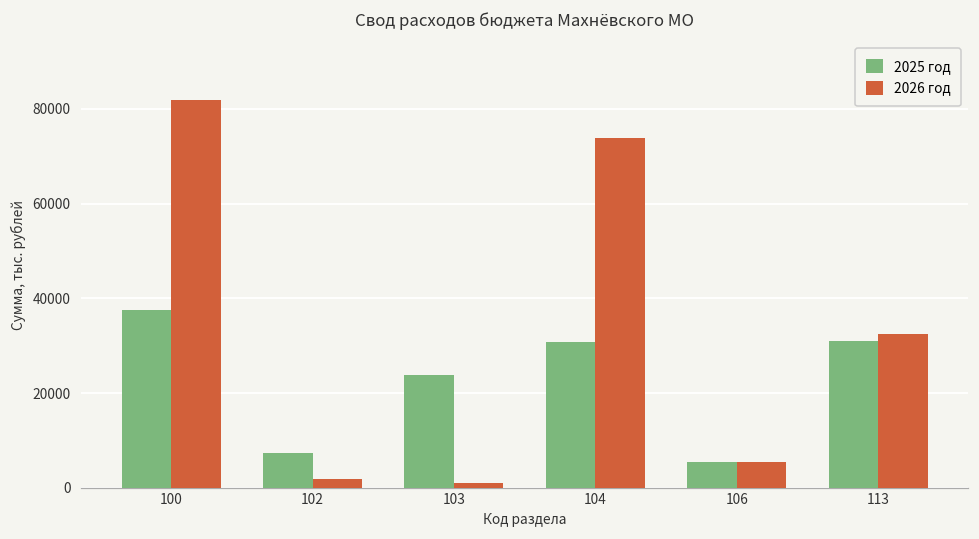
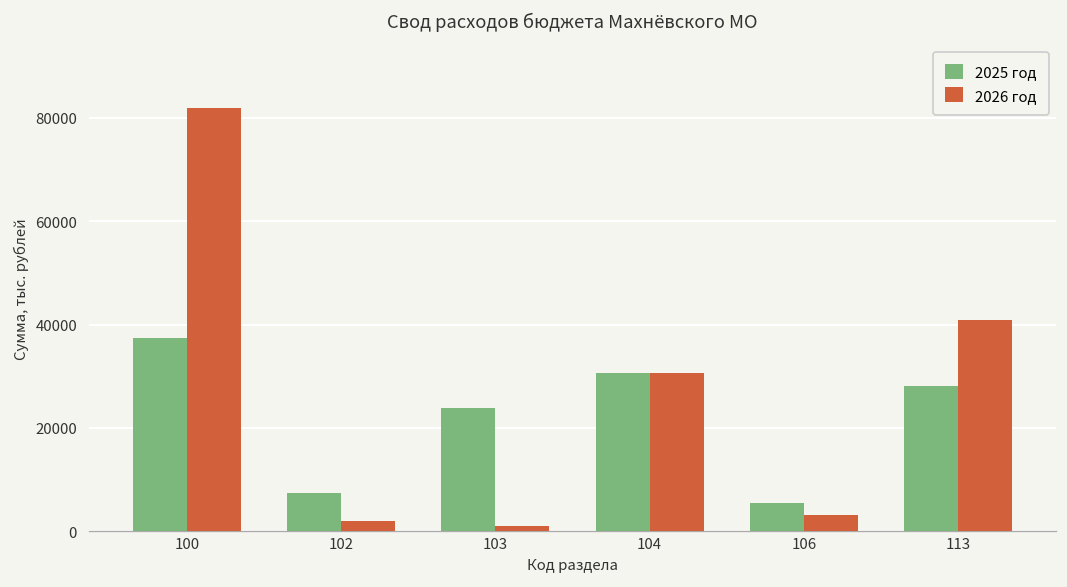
  {
    "2025 год": {
      "100": 37000,
      "102": 7000,
      "103": 24000,
      "104": 31000,
      "106": 6000,
-     "113": 31000
+     "113": 28000
    },
    "2026 год": {
      "100": 82000,
      "102": 2000,
      "103": 1000,
-     "104": 74000,
-     "106": 6000,
-     "113": 33000
+     "104": 31000,
+     "106": 3000,
+     "113": 41000
    }
  }
